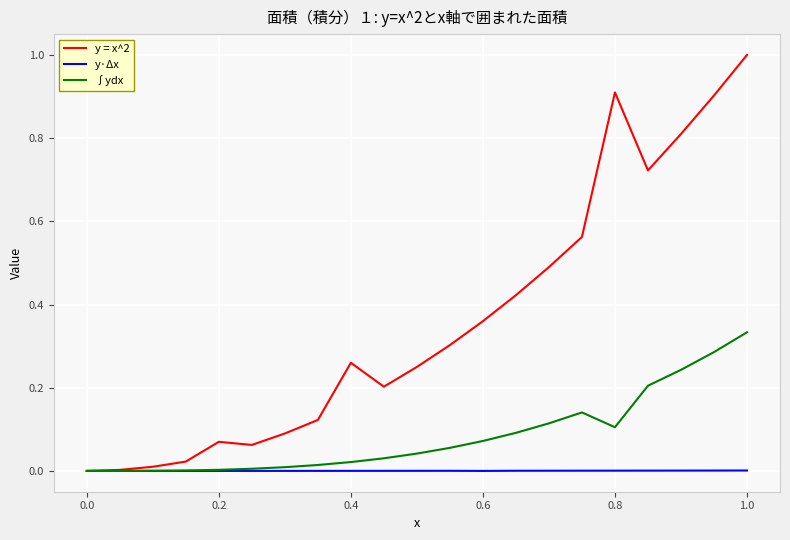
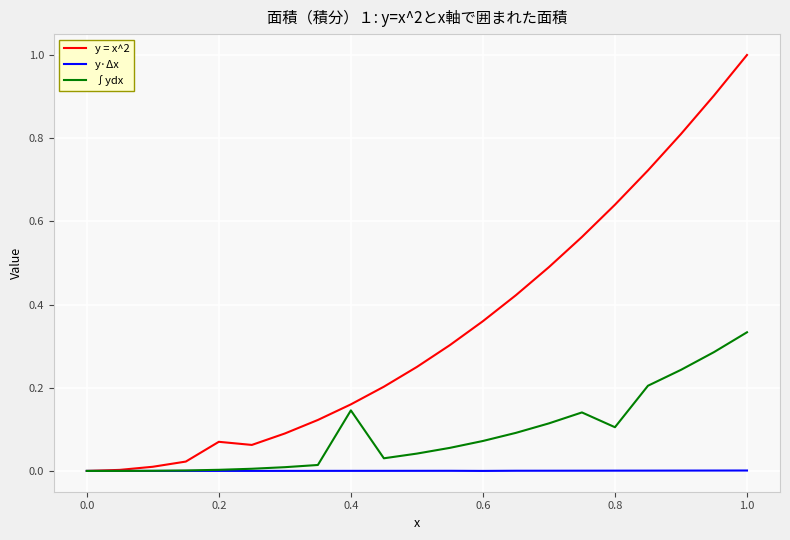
  {
    "y = x^2": {
      "0.2": 0.07,
-     "0.4": 0.26,
+     "0.4": 0.16,
      "0.6": 0.36,
-     "0.8": 0.91,
+     "0.8": 0.64,
      "1.0": 1.00
    },
    "y·Δx": {
      "0.4": 0.00,
      "0.6": 0.00,
      "0.8": 0.00,
      "1.0": 0.00
    },
    "∫ydx": {
-     "0.4": 0.02,
+     "0.4": 0.15,
      "0.6": 0.07,
      "0.8": 0.11,
      "1.0": 0.33
    }
  }
